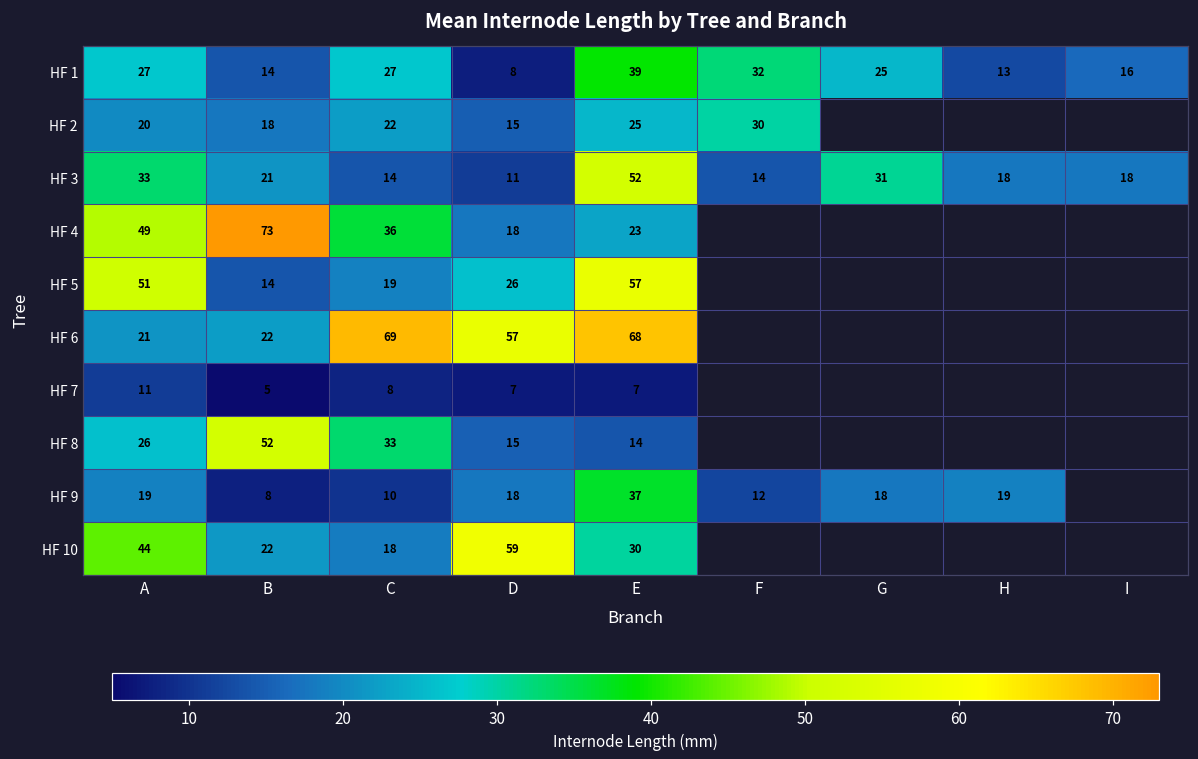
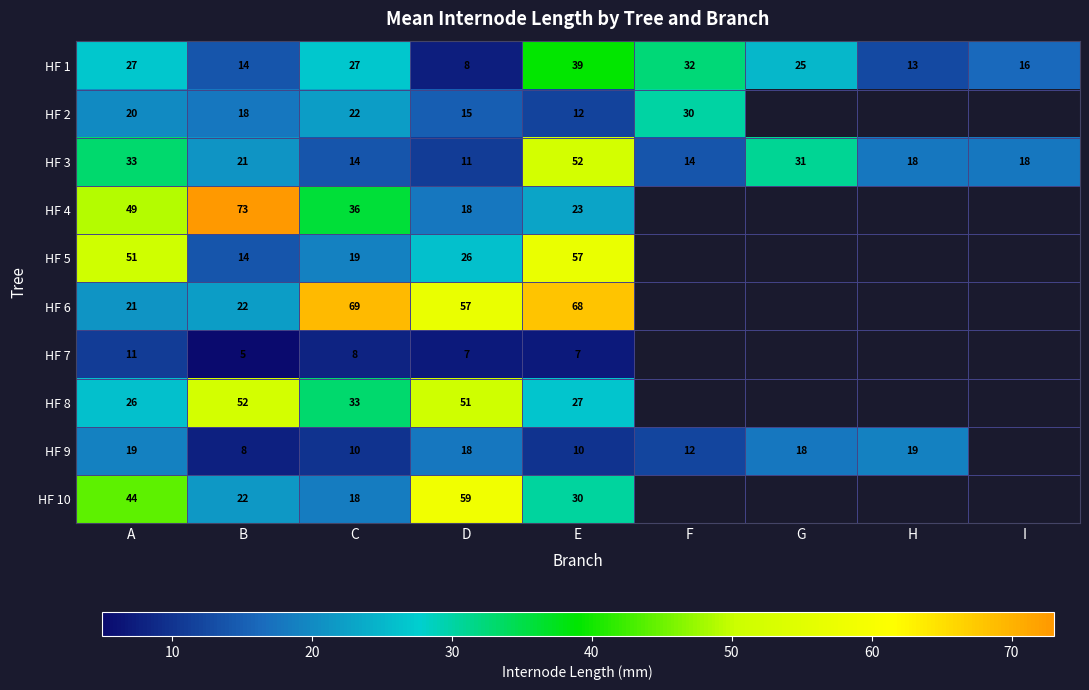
  {
    "HF 1": {
      "A": 27,
      "B": 14,
      "C": 27,
      "D": 8,
      "E": 39,
      "F": 32,
      "G": 25,
      "H": 13,
      "I": 16
    },
    "HF 2": {
      "A": 20,
      "B": 18,
      "C": 22,
      "D": 15,
-     "E": 25,
+     "E": 12,
      "F": 30
    },
    "HF 3": {
      "A": 33,
      "B": 21,
      "C": 14,
      "D": 11,
      "E": 52,
      "F": 14,
      "G": 31,
      "H": 18,
      "I": 18
    },
    "HF 4": {
      "A": 49,
      "B": 73,
      "C": 36,
      "D": 18,
      "E": 23
    },
    "HF 5": {
      "A": 51,
      "B": 14,
      "C": 19,
      "D": 26,
      "E": 57
    },
    "HF 6": {
      "A": 21,
      "B": 22,
      "C": 69,
      "D": 57,
      "E": 68
    },
    "HF 7": {
      "A": 11,
      "B": 5,
      "C": 8,
      "D": 7,
      "E": 7
    },
    "HF 8": {
      "A": 26,
      "B": 52,
      "C": 33,
-     "D": 15,
-     "E": 14
+     "D": 51,
+     "E": 27
    },
    "HF 9": {
      "A": 19,
      "B": 8,
      "C": 10,
      "D": 18,
-     "E": 37,
+     "E": 10,
      "F": 12,
      "G": 18,
      "H": 19
    },
    "HF 10": {
      "A": 44,
      "B": 22,
      "C": 18,
      "D": 59,
      "E": 30
    }
  }
